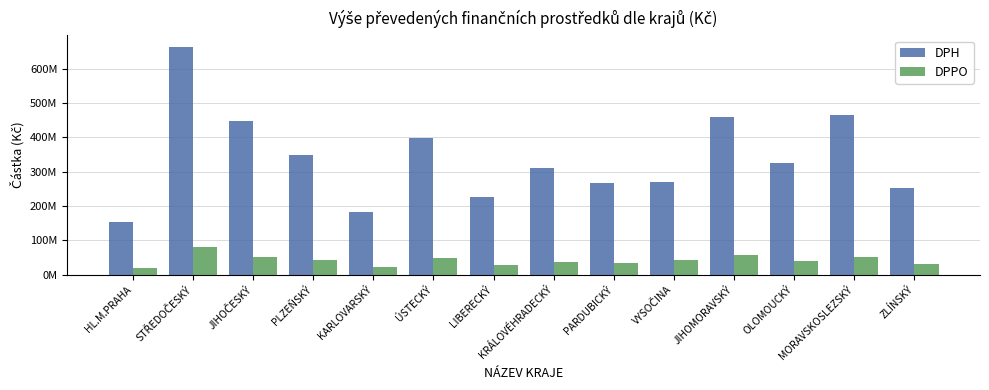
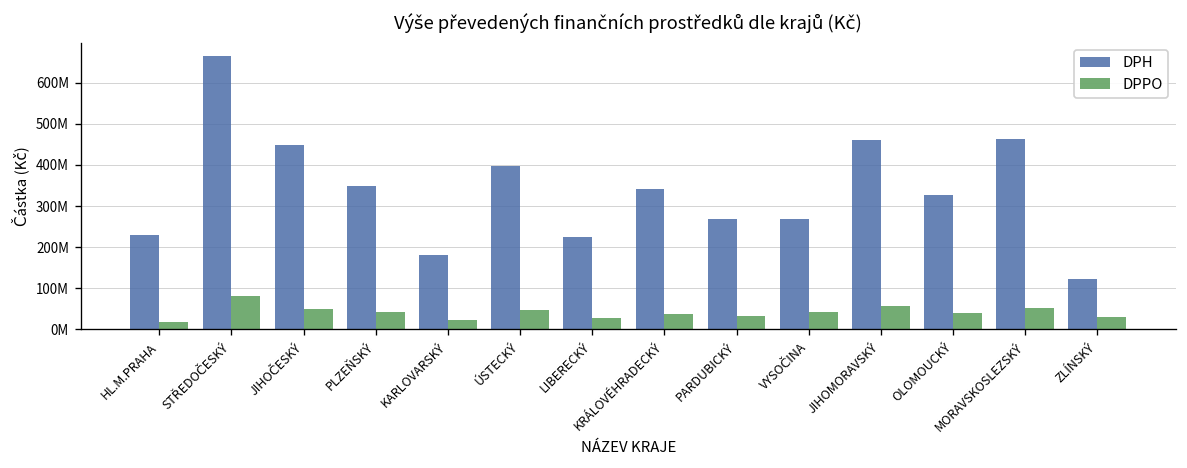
  {
    "DPH": {
-     "HL.M.PRAHA": 150000000,
+     "HL.M.PRAHA": 230000000,
      "STŘEDOČESKÝ": 660000000,
      "JIHOČESKÝ": 450000000,
      "PLZEŇSKÝ": 350000000,
      "KARLOVARSKÝ": 180000000,
      "ÚSTECKÝ": 400000000,
      "LIBERECKÝ": 230000000,
-     "KRÁLOVÉHRADECKÝ": 310000000,
+     "KRÁLOVÉHRADECKÝ": 340000000,
      "PARDUBICKÝ": 270000000,
      "VYSOČINA": 270000000,
      "JIHOMORAVSKÝ": 460000000,
      "OLOMOUCKÝ": 330000000,
      "MORAVSKOSLEZSKÝ": 460000000,
-     "ZLÍNSKÝ": 250000000
+     "ZLÍNSKÝ": 120000000
    },
    "DPPO": {
      "HL.M.PRAHA": 20000000,
      "STŘEDOČESKÝ": 80000000,
      "JIHOČESKÝ": 50000000,
      "PLZEŇSKÝ": 40000000,
      "KARLOVARSKÝ": 20000000,
      "ÚSTECKÝ": 50000000,
      "LIBERECKÝ": 30000000,
      "KRÁLOVÉHRADECKÝ": 40000000,
      "PARDUBICKÝ": 30000000,
      "VYSOČINA": 40000000,
      "JIHOMORAVSKÝ": 60000000,
      "OLOMOUCKÝ": 40000000,
      "MORAVSKOSLEZSKÝ": 50000000,
      "ZLÍNSKÝ": 30000000
    }
  }
